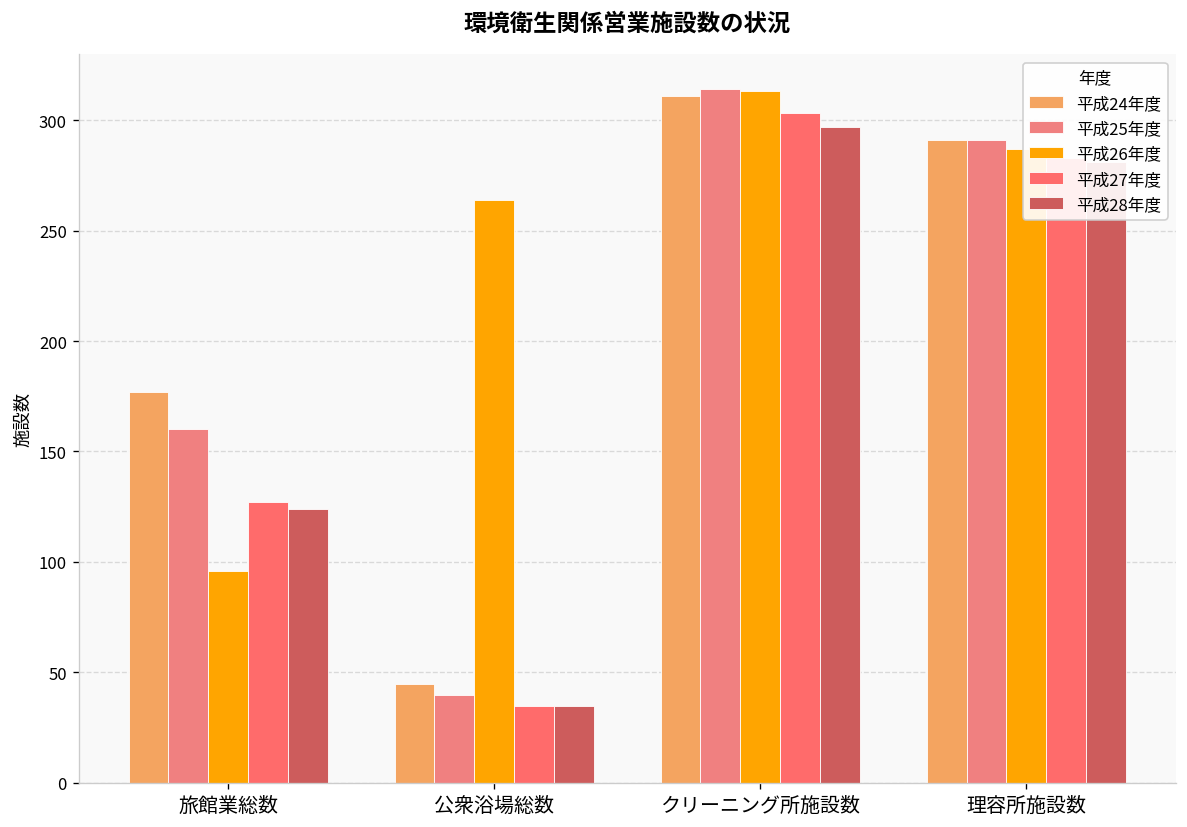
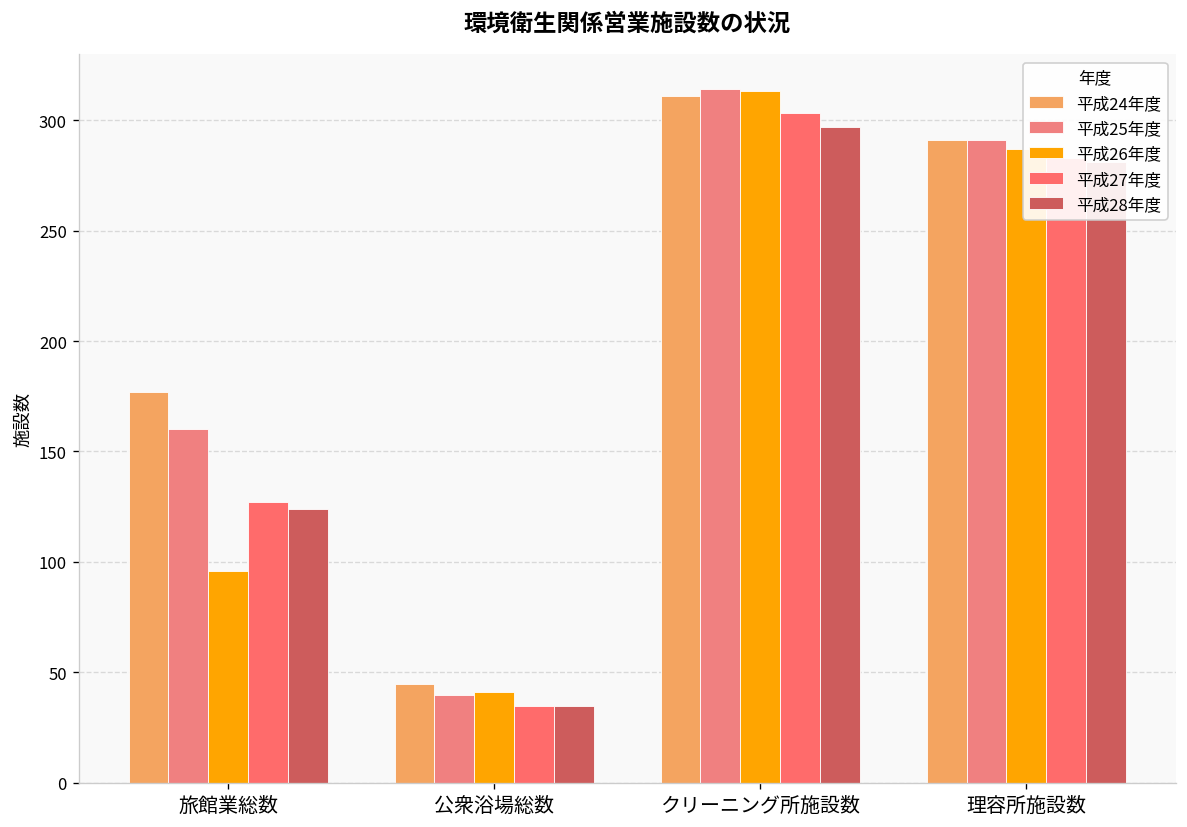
  {
    "平成26年度": {
      "旅館業総数": 96,
-     "公衆浴場総数": 264,
+     "公衆浴場総数": 41,
      "クリーニング所施設数": 313
    }
  }
